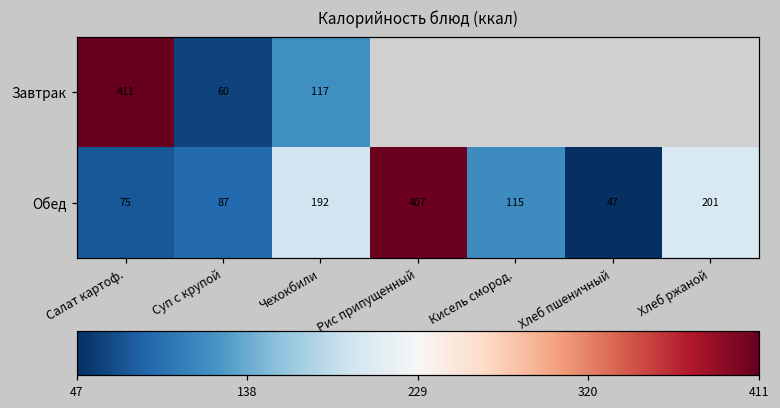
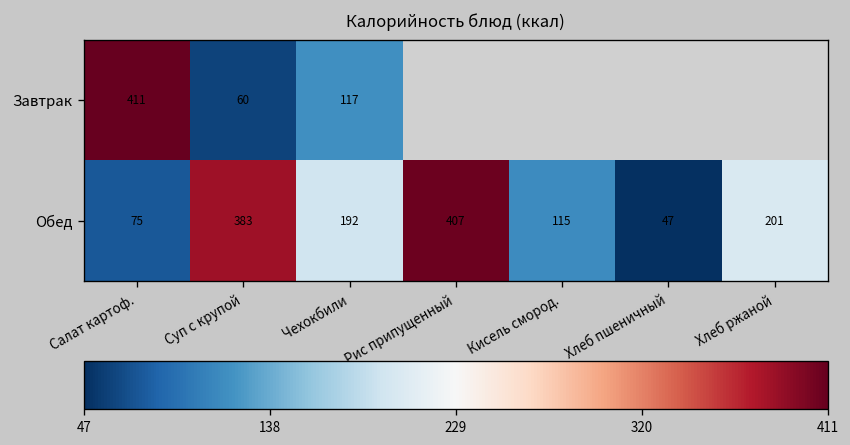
  {
    "Завтрак": {
      "Салат картоф.": 411,
      "Суп с крупой": 60,
      "Чехокбили": 117
    },
    "Обед": {
      "Салат картоф.": 75,
-     "Суп с крупой": 87,
+     "Суп с крупой": 383,
      "Чехокбили": 192,
      "Рис припущенный": 407,
      "Кисель смород.": 115,
      "Хлеб пшеничный": 47,
      "Хлеб ржаной": 201
    }
  }
